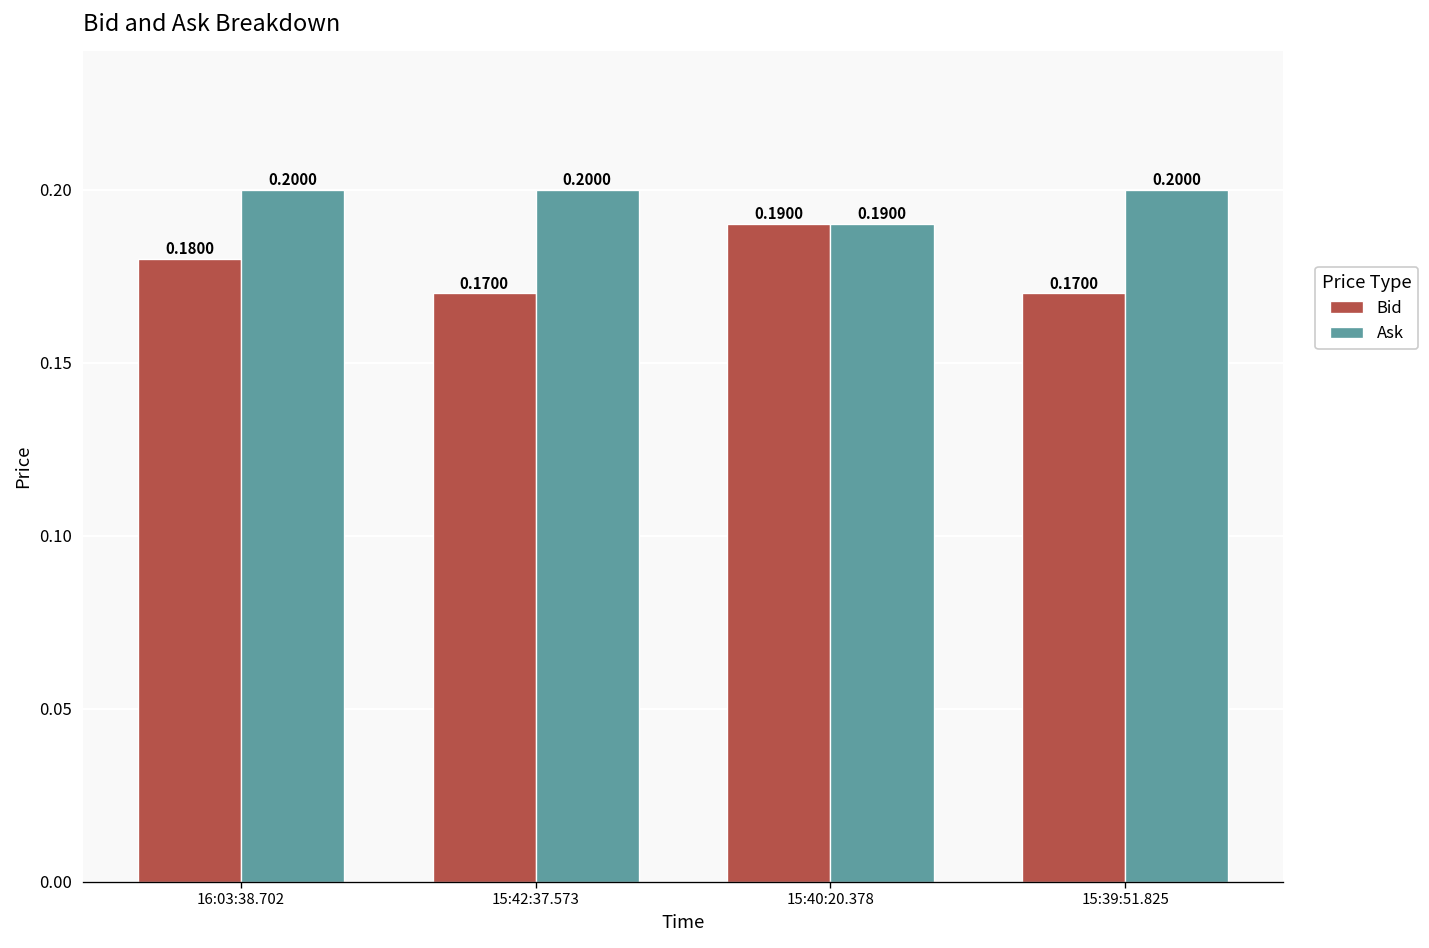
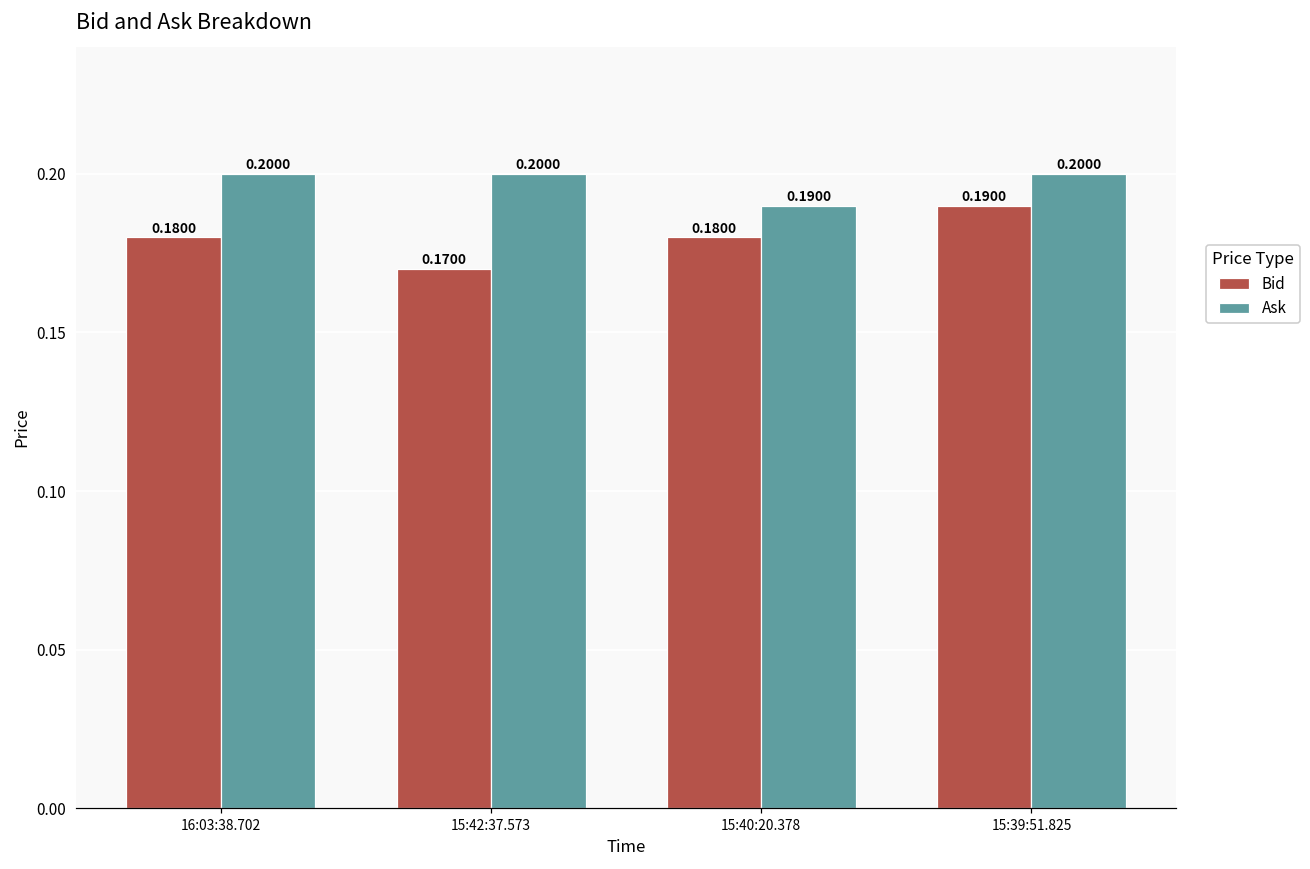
  {
    "Bid": {
      "16:03:38.702": 0.1800,
      "15:42:37.573": 0.1700,
-     "15:40:20.378": 0.1900,
-     "15:39:51.825": 0.1700
+     "15:40:20.378": 0.1800,
+     "15:39:51.825": 0.1900
    },
    "Ask": {
      "16:03:38.702": 0.2000,
      "15:42:37.573": 0.2000,
      "15:40:20.378": 0.1900,
      "15:39:51.825": 0.2000
    }
  }
